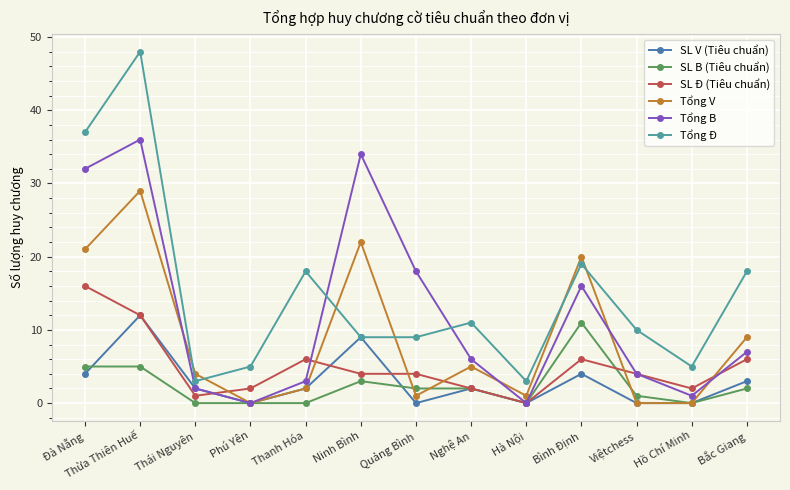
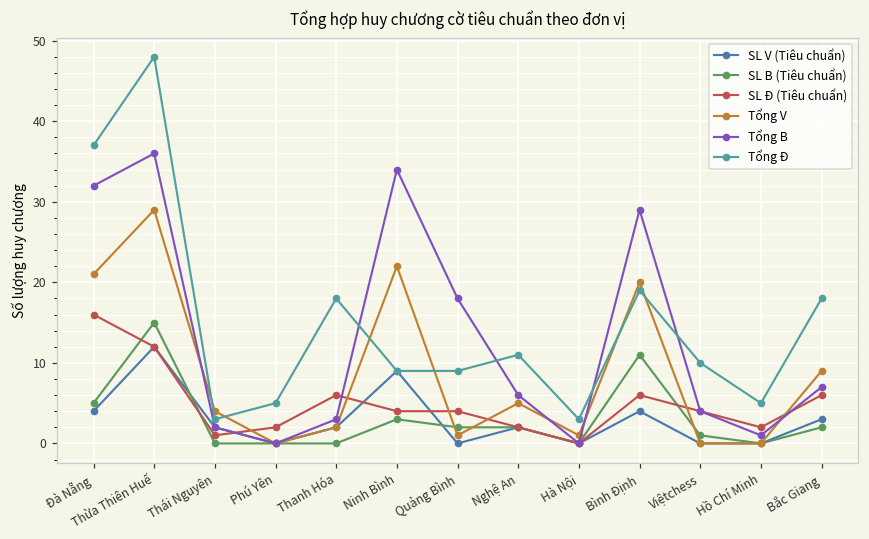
  {
    "SL B (Tiêu chuẩn)": {
      "Đà Nẵng": 5,
-     "Thừa Thiên Huế": 5,
+     "Thừa Thiên Huế": 15,
      "Thái Nguyên": 0,
      "Thanh Hóa": 0,
      "Ninh Bình": 3,
      "Quảng Bình": 2,
      "Bình Định": 11,
      "Việtchess": 1,
      "Bắc Giang": 2
    },
    "Tổng B": {
      "Đà Nẵng": 32,
      "Thừa Thiên Huế": 36,
      "Thanh Hóa": 3,
      "Ninh Bình": 34,
      "Quảng Bình": 18,
      "Nghệ An": 6,
-     "Bình Định": 16,
+     "Bình Định": 29,
      "Hồ Chí Minh": 1,
      "Bắc Giang": 7
    }
  }
